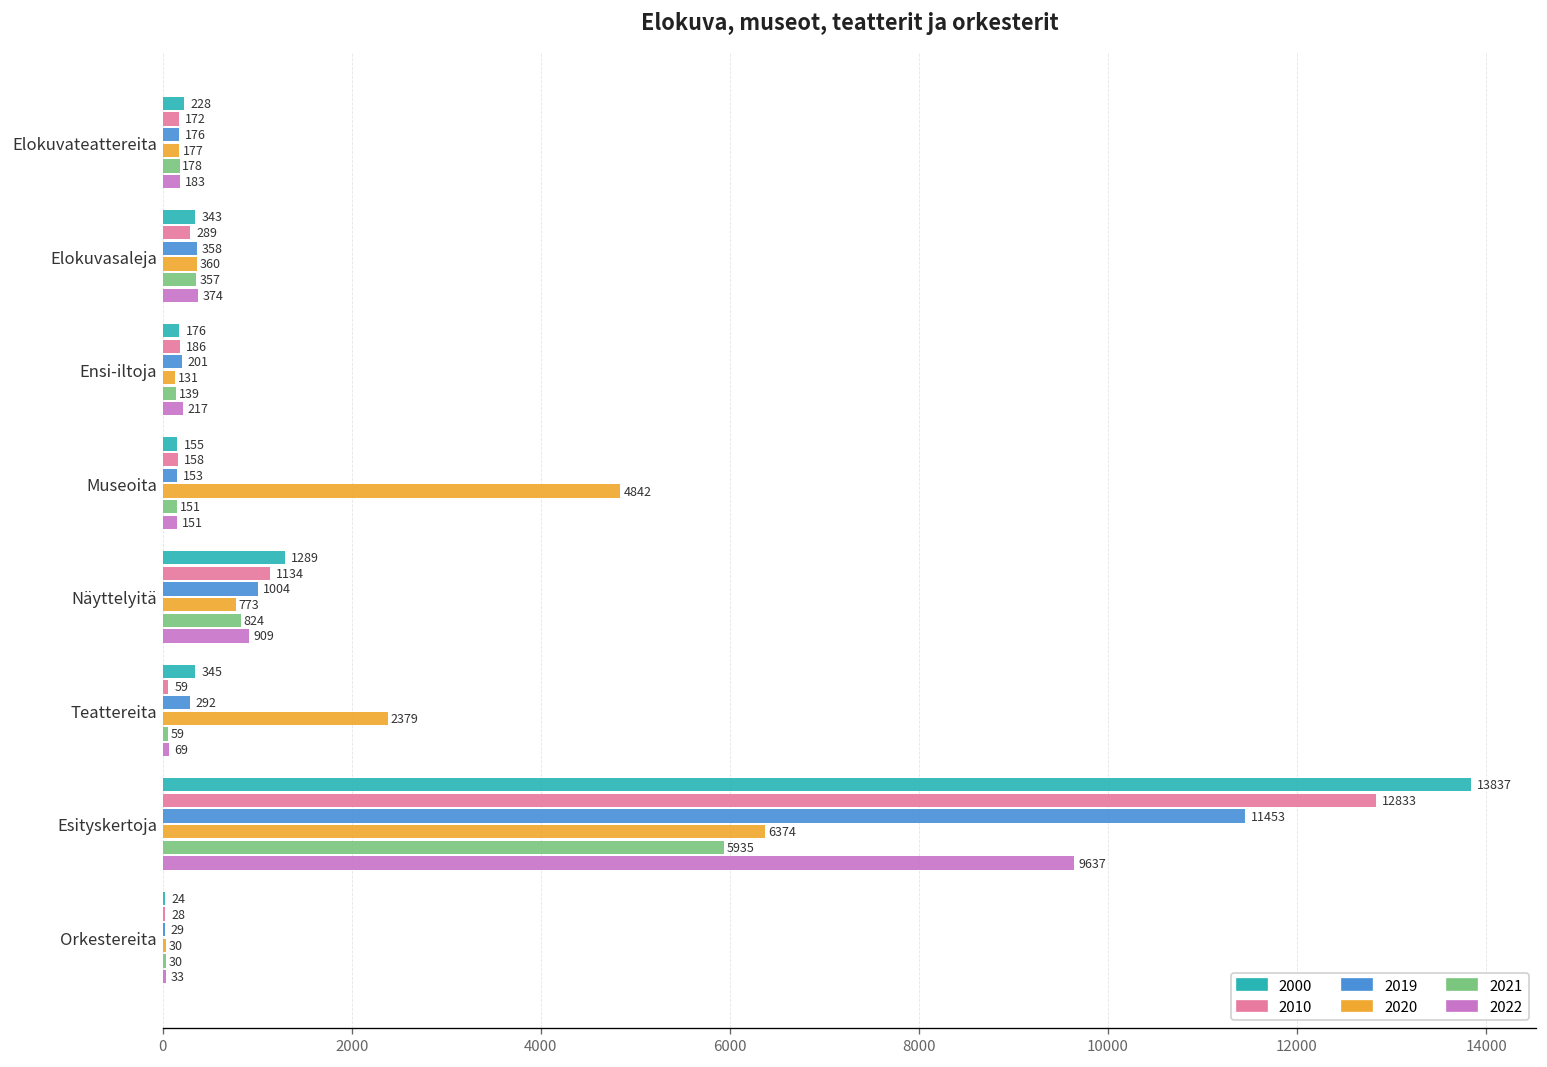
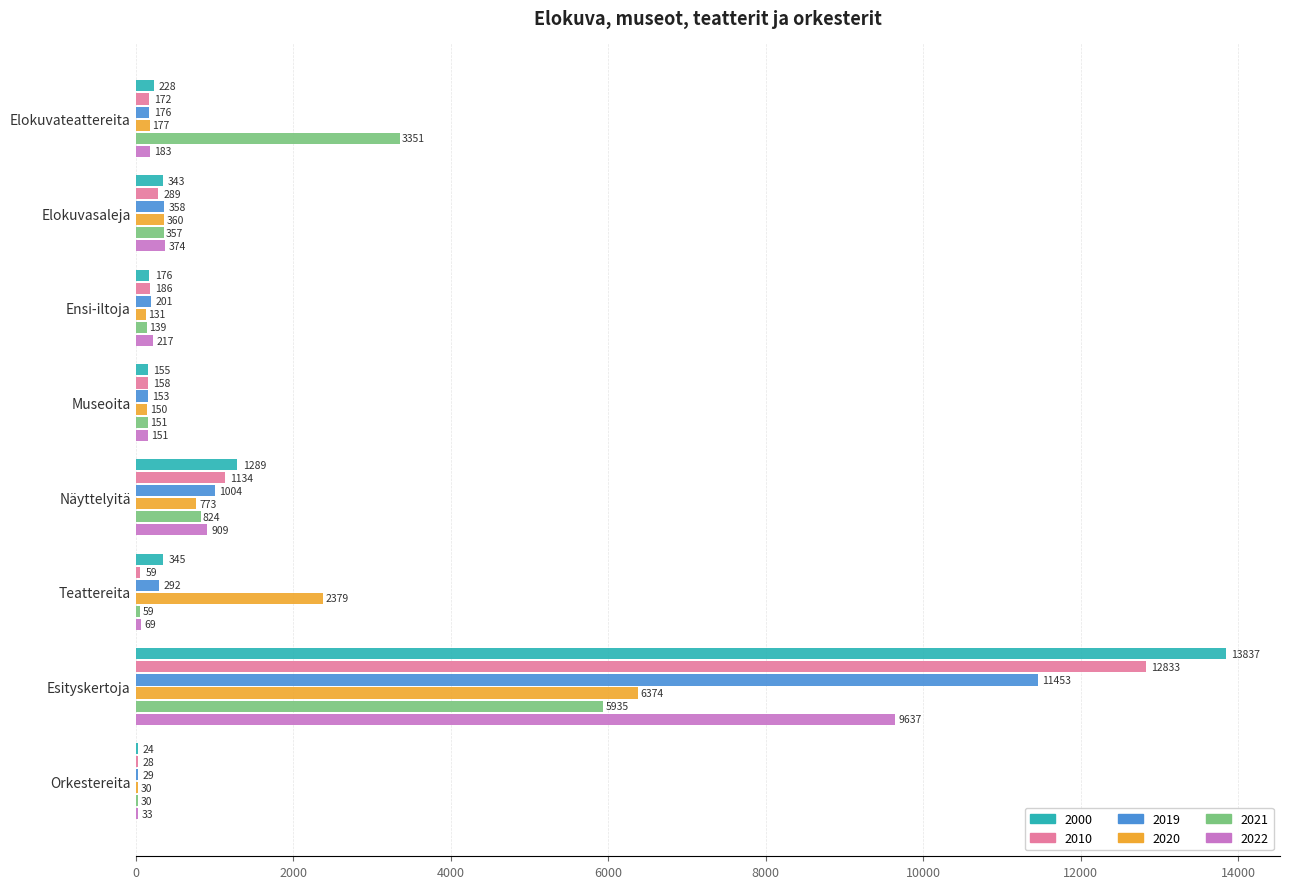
  {
    "2000": {
      "Elokuvateattereita": 228,
      "Elokuvasaleja": 343,
      "Ensi-iltoja": 176,
      "Museoita": 155,
      "Näyttelyitä": 1289,
      "Teattereita": 345,
      "Esityskertoja": 13837,
      "Orkestereita": 24
    },
    "2019": {
      "Elokuvateattereita": 176,
      "Elokuvasaleja": 358,
      "Ensi-iltoja": 201,
      "Museoita": 153,
      "Näyttelyitä": 1004,
      "Teattereita": 292,
      "Esityskertoja": 11453,
      "Orkestereita": 29
    },
    "2020": {
      "Elokuvateattereita": 177,
      "Elokuvasaleja": 360,
      "Ensi-iltoja": 131,
-     "Museoita": 4842,
+     "Museoita": 150,
      "Näyttelyitä": 773,
      "Teattereita": 2379,
      "Esityskertoja": 6374,
      "Orkestereita": 30
    },
    "2021": {
-     "Elokuvateattereita": 178,
+     "Elokuvateattereita": 3351,
      "Elokuvasaleja": 357,
      "Ensi-iltoja": 139,
      "Museoita": 151,
      "Näyttelyitä": 824,
      "Teattereita": 59,
      "Esityskertoja": 5935,
      "Orkestereita": 30
    }
  }
